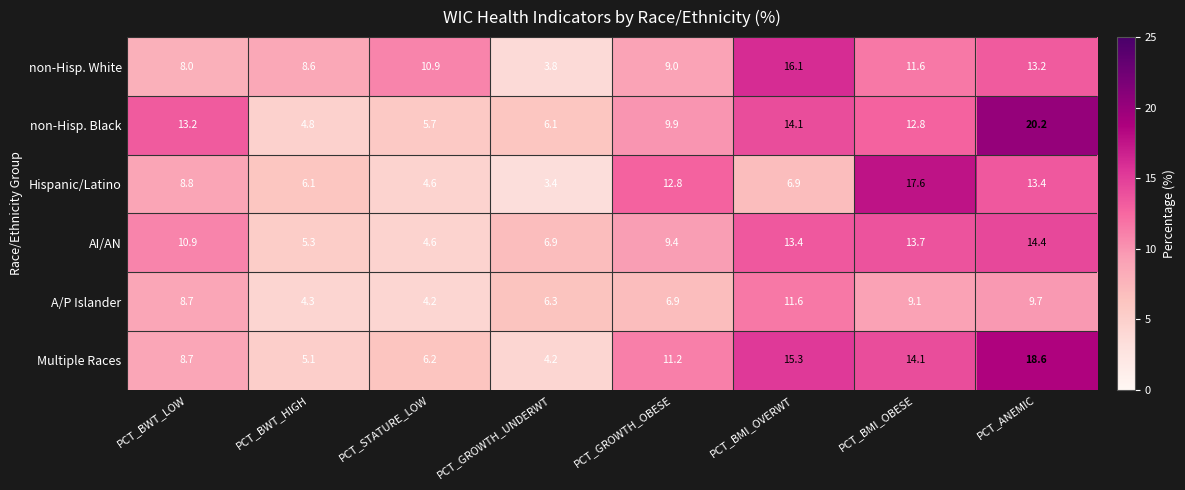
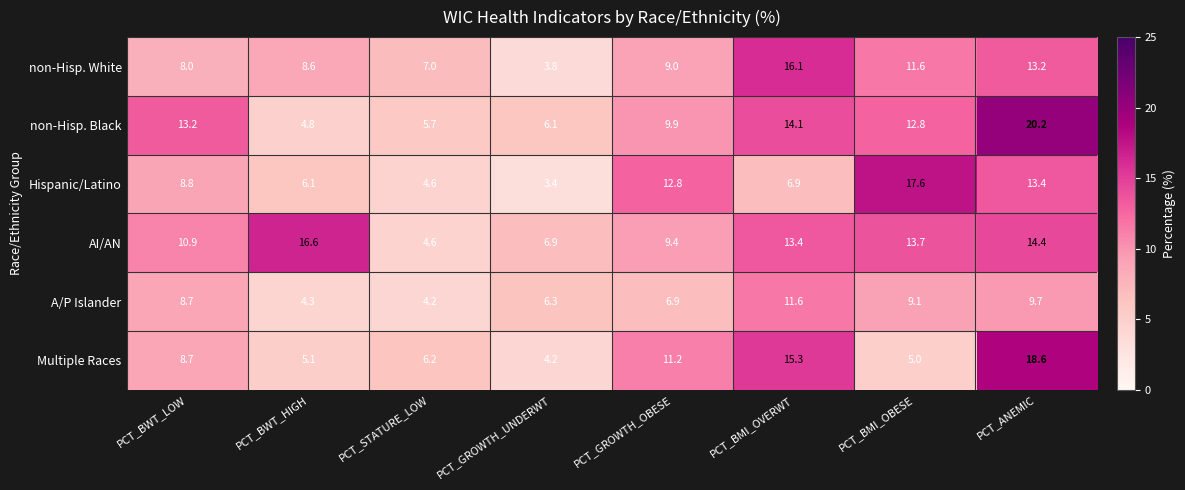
  {
    "non-Hisp. White": {
      "PCT_BWT_LOW": 8.0,
      "PCT_BWT_HIGH": 8.6,
-     "PCT_STATURE_LOW": 10.9,
+     "PCT_STATURE_LOW": 7.0,
      "PCT_GROWTH_OBESE": 9.0,
      "PCT_BMI_OVERWT": 16.1,
      "PCT_BMI_OBESE": 11.6,
      "PCT_ANEMIC": 13.2
    },
    "non-Hisp. Black": {
      "PCT_BWT_LOW": 13.2,
      "PCT_BWT_HIGH": 4.8,
      "PCT_STATURE_LOW": 5.7,
      "PCT_GROWTH_UNDERWT": 6.1,
      "PCT_GROWTH_OBESE": 9.9,
      "PCT_BMI_OVERWT": 14.1,
      "PCT_BMI_OBESE": 12.8,
      "PCT_ANEMIC": 20.2
    },
    "Hispanic/Latino": {
      "PCT_BWT_LOW": 8.8,
      "PCT_BWT_HIGH": 6.1,
      "PCT_STATURE_LOW": 4.6,
      "PCT_GROWTH_OBESE": 12.8,
      "PCT_BMI_OVERWT": 6.9,
      "PCT_BMI_OBESE": 17.6,
      "PCT_ANEMIC": 13.4
    },
    "AI/AN": {
      "PCT_BWT_LOW": 10.9,
-     "PCT_BWT_HIGH": 5.3,
+     "PCT_BWT_HIGH": 16.6,
      "PCT_STATURE_LOW": 4.6,
      "PCT_GROWTH_UNDERWT": 6.9,
      "PCT_GROWTH_OBESE": 9.4,
      "PCT_BMI_OVERWT": 13.4,
      "PCT_BMI_OBESE": 13.7,
      "PCT_ANEMIC": 14.4
    },
    "A/P Islander": {
      "PCT_BWT_LOW": 8.7,
      "PCT_GROWTH_UNDERWT": 6.3,
      "PCT_GROWTH_OBESE": 6.9,
      "PCT_BMI_OVERWT": 11.6,
      "PCT_BMI_OBESE": 9.1,
      "PCT_ANEMIC": 9.7
    },
    "Multiple Races": {
      "PCT_BWT_LOW": 8.7,
      "PCT_BWT_HIGH": 5.1,
      "PCT_STATURE_LOW": 6.2,
      "PCT_GROWTH_OBESE": 11.2,
      "PCT_BMI_OVERWT": 15.3,
-     "PCT_BMI_OBESE": 14.1,
+     "PCT_BMI_OBESE": 5.0,
      "PCT_ANEMIC": 18.6
    }
  }
